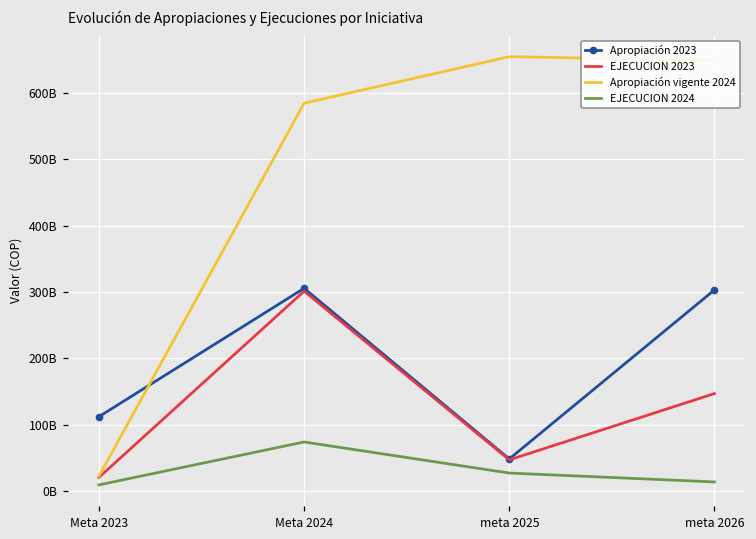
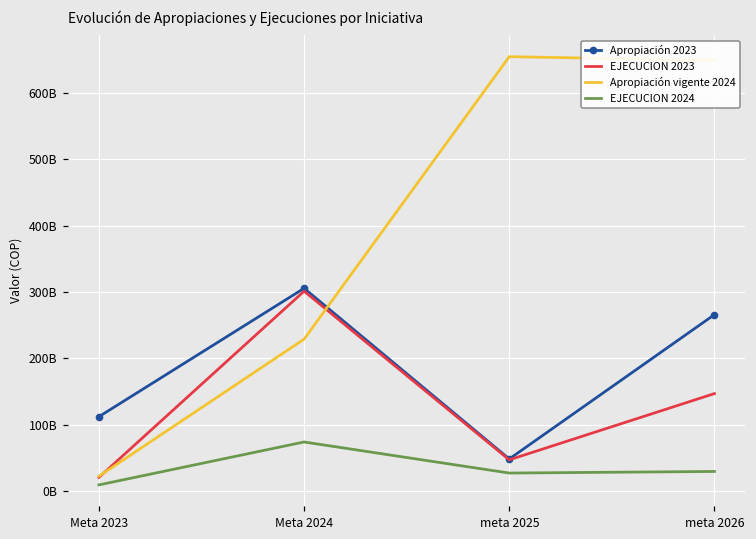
  {
    "Apropiación 2023": {
      "Meta 2023": 110000000000,
      "Meta 2024": 310000000000,
-     "meta 2026": 300000000000
+     "meta 2026": 270000000000
    },
    "EJECUCION 2023": {
      "Meta 2024": 300000000000,
      "meta 2026": 150000000000
    },
    "Apropiación vigente 2024": {
-     "Meta 2024": 580000000000,
+     "Meta 2024": 230000000000,
      "meta 2025": 650000000000
    },
    "EJECUCION 2024": {
      "Meta 2023": 10000000000,
      "Meta 2024": 70000000000,
      "meta 2025": 30000000000,
-     "meta 2026": 10000000000
+     "meta 2026": 30000000000
    }
  }
